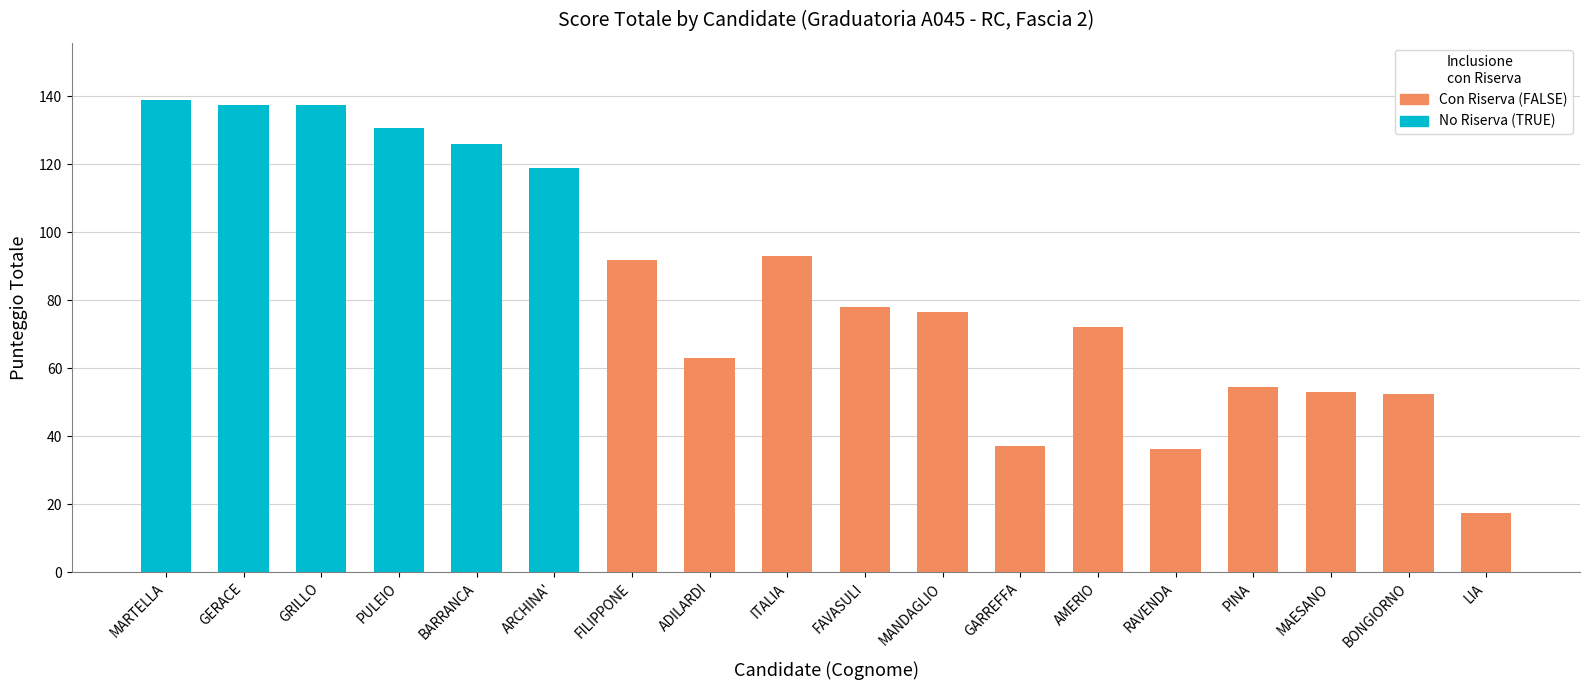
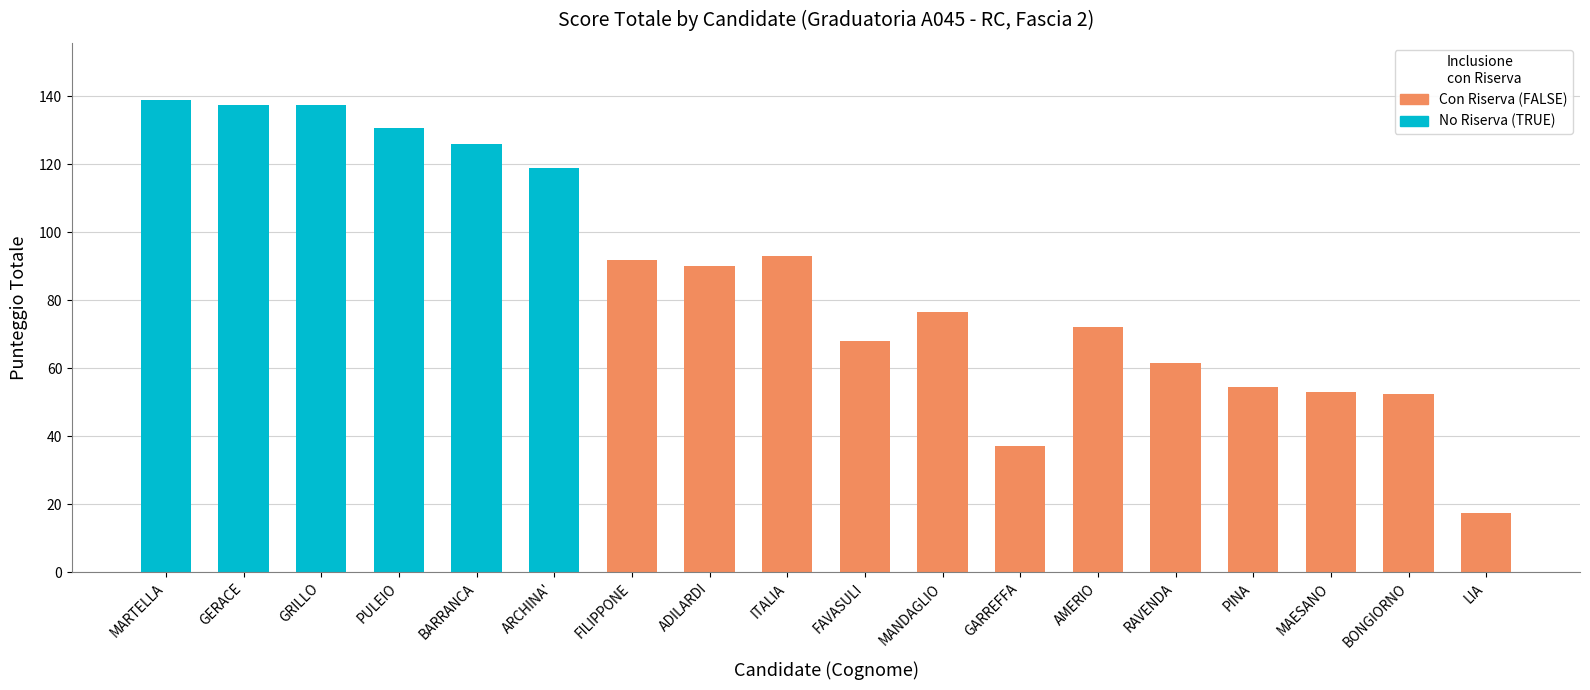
  {
    "No Riserva (TRUE)": {
      "MARTELLA": 139,
      "GERACE": 138,
      "GRILLO": 138,
      "PULEIO": 131,
      "BARRANCA": 126,
      "ARCHINA'": 119
    },
    "Con Riserva (FALSE)": {
      "FILIPPONE": 92,
-     "ADILARDI": 63,
+     "ADILARDI": 90,
      "ITALIA": 93,
-     "FAVASULI": 78,
+     "FAVASULI": 68,
      "MANDAGLIO": 77,
      "GARREFFA": 37,
      "AMERIO": 72,
-     "RAVENDA": 36,
+     "RAVENDA": 62,
      "PINA": 55,
      "MAESANO": 53,
      "BONGIORNO": 53,
      "LIA": 18
    }
  }
